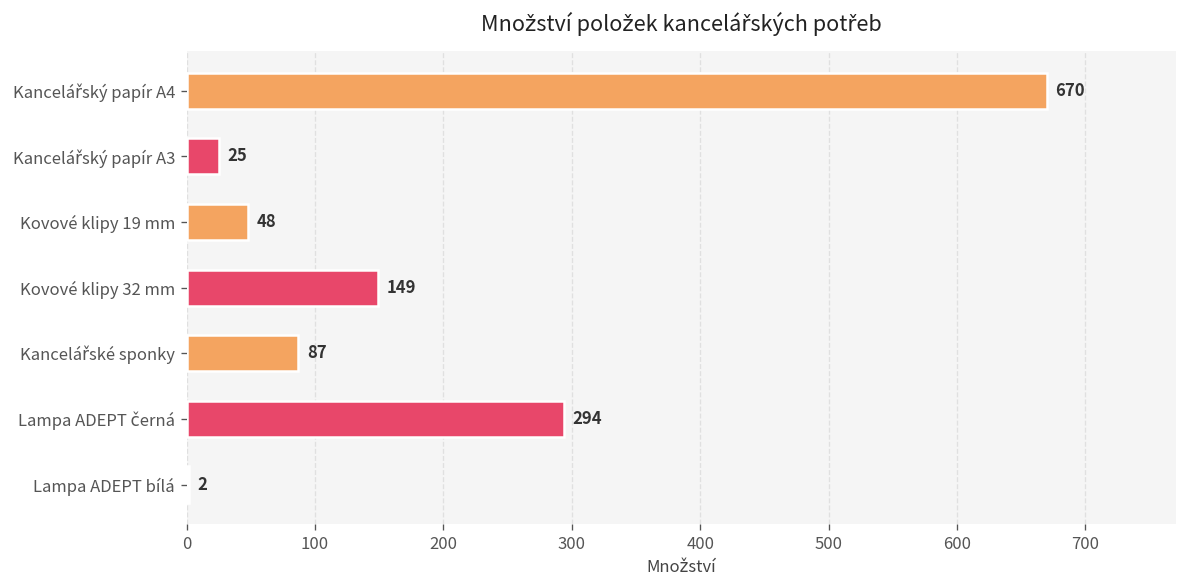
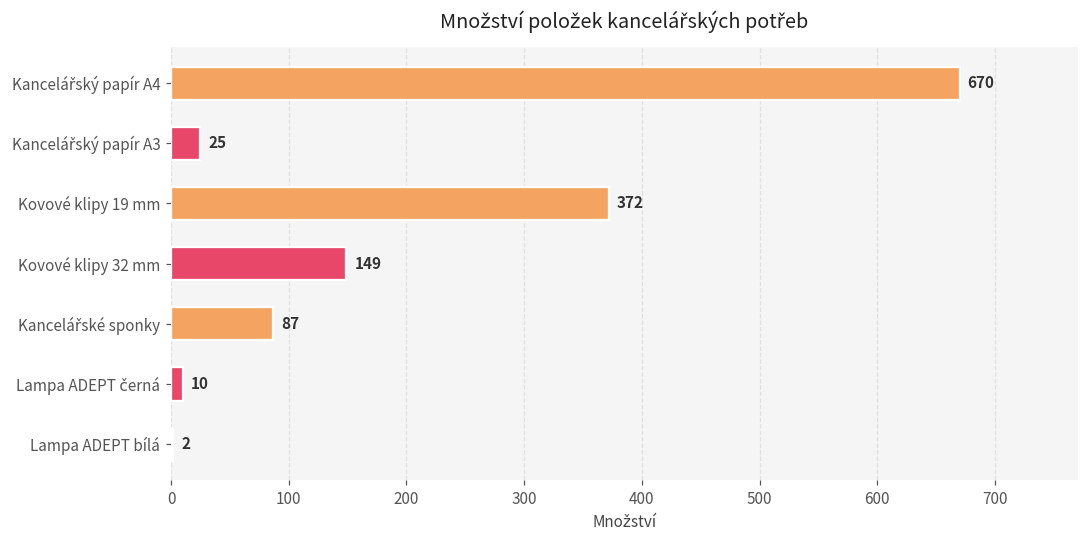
  {
    "Kancelářský papír A4": 670,
    "Kancelářský papír A3": 25,
-   "Kovové klipy 19 mm": 48,
+   "Kovové klipy 19 mm": 372,
    "Kovové klipy 32 mm": 149,
    "Kancelářské sponky": 87,
-   "Lampa ADEPT černá": 294,
+   "Lampa ADEPT černá": 10,
    "Lampa ADEPT bílá": 2
  }
